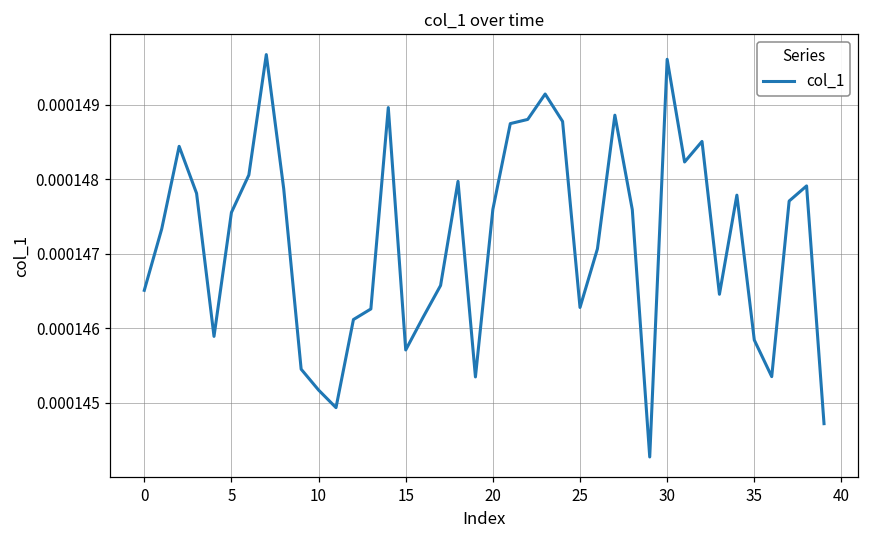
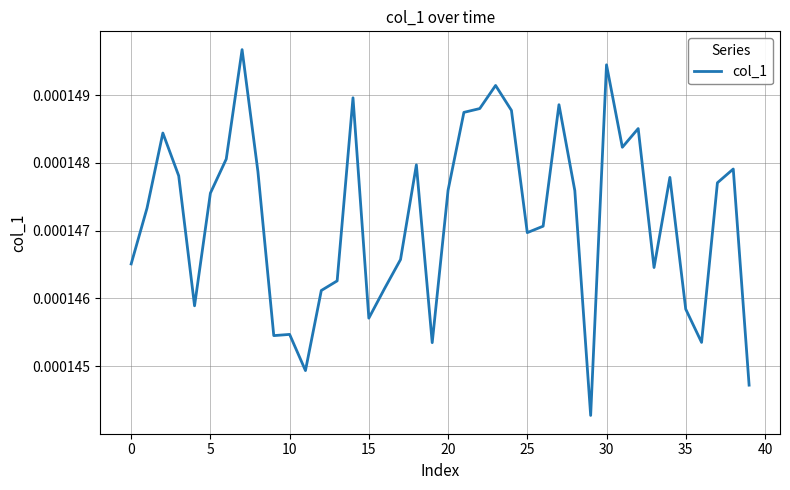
  {
    "0": 0.0001465,
    "5": 0.0001476,
-   "10": 0.0001452,
+   "10": 0.0001455,
    "15": 0.0001457,
    "20": 0.0001476,
-   "25": 0.0001463,
-   "30": 0.0001496,
+   "25": 0.0001470,
+   "30": 0.0001494,
    "35": 0.0001458
  }
